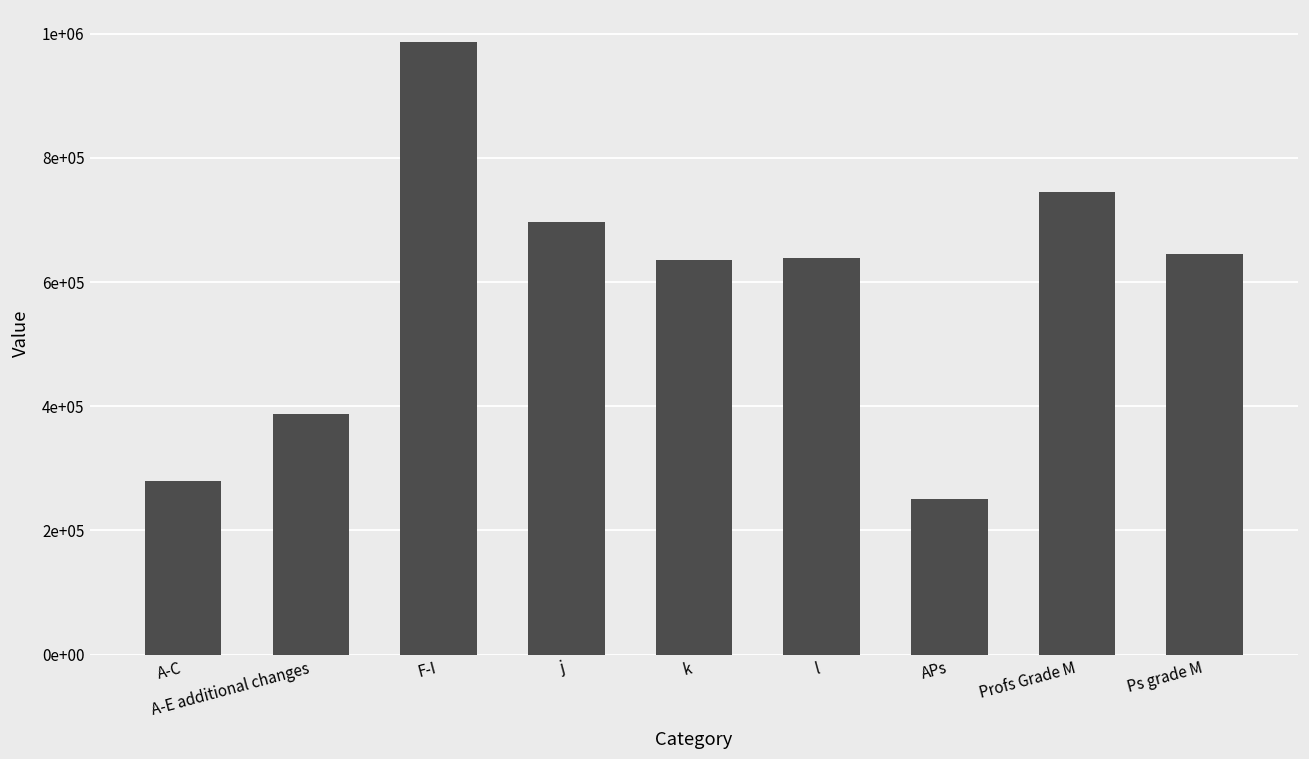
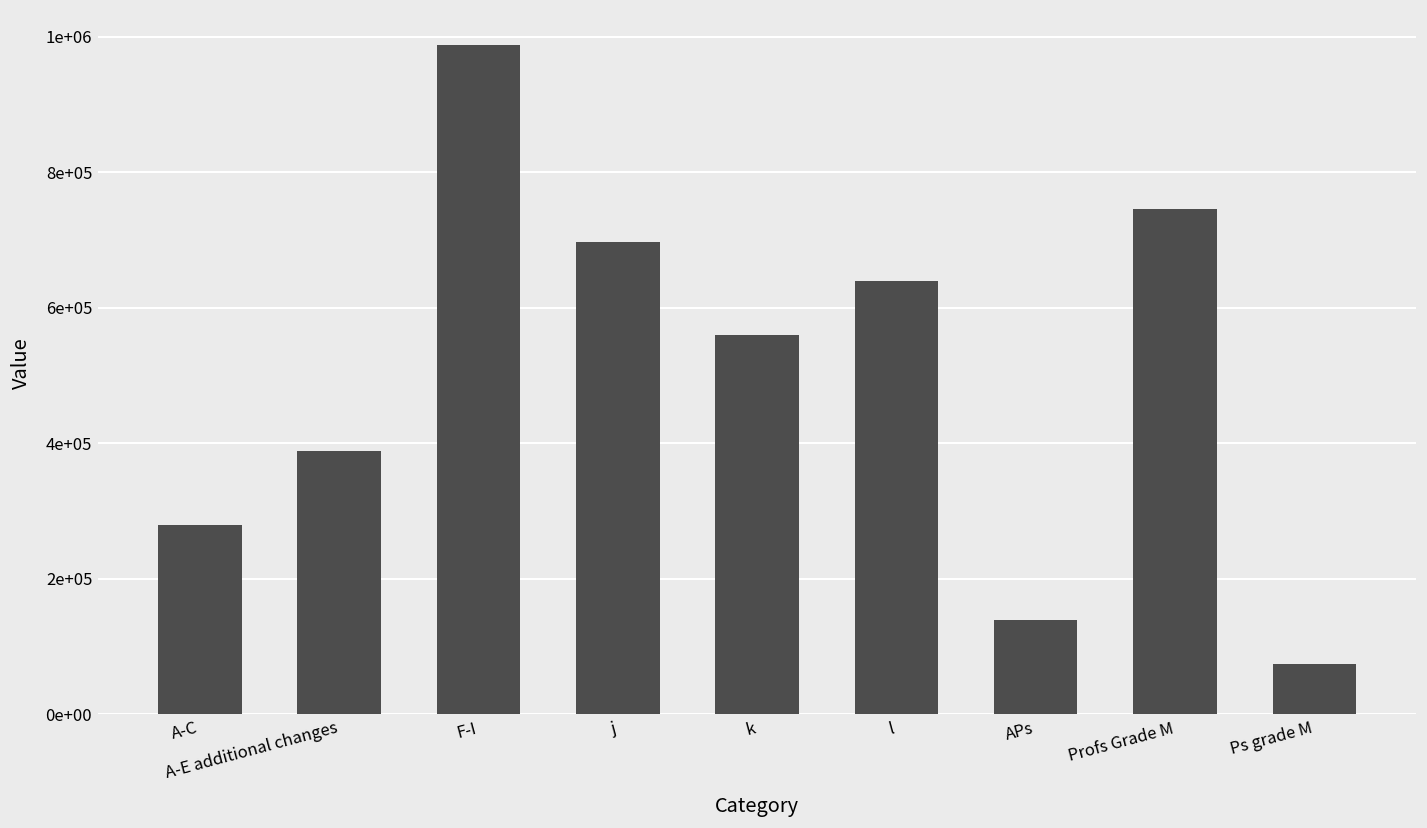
  {
    "A-C": 280000,
    "A-E additional changes": 390000,
    "F-I": 990000,
    "j": 700000,
-   "k": 640000,
+   "k": 560000,
    "l": 640000,
-   "APs": 250000,
+   "APs": 140000,
    "Profs Grade M": 750000,
-   "Ps grade M": 640000
+   "Ps grade M": 70000
  }
